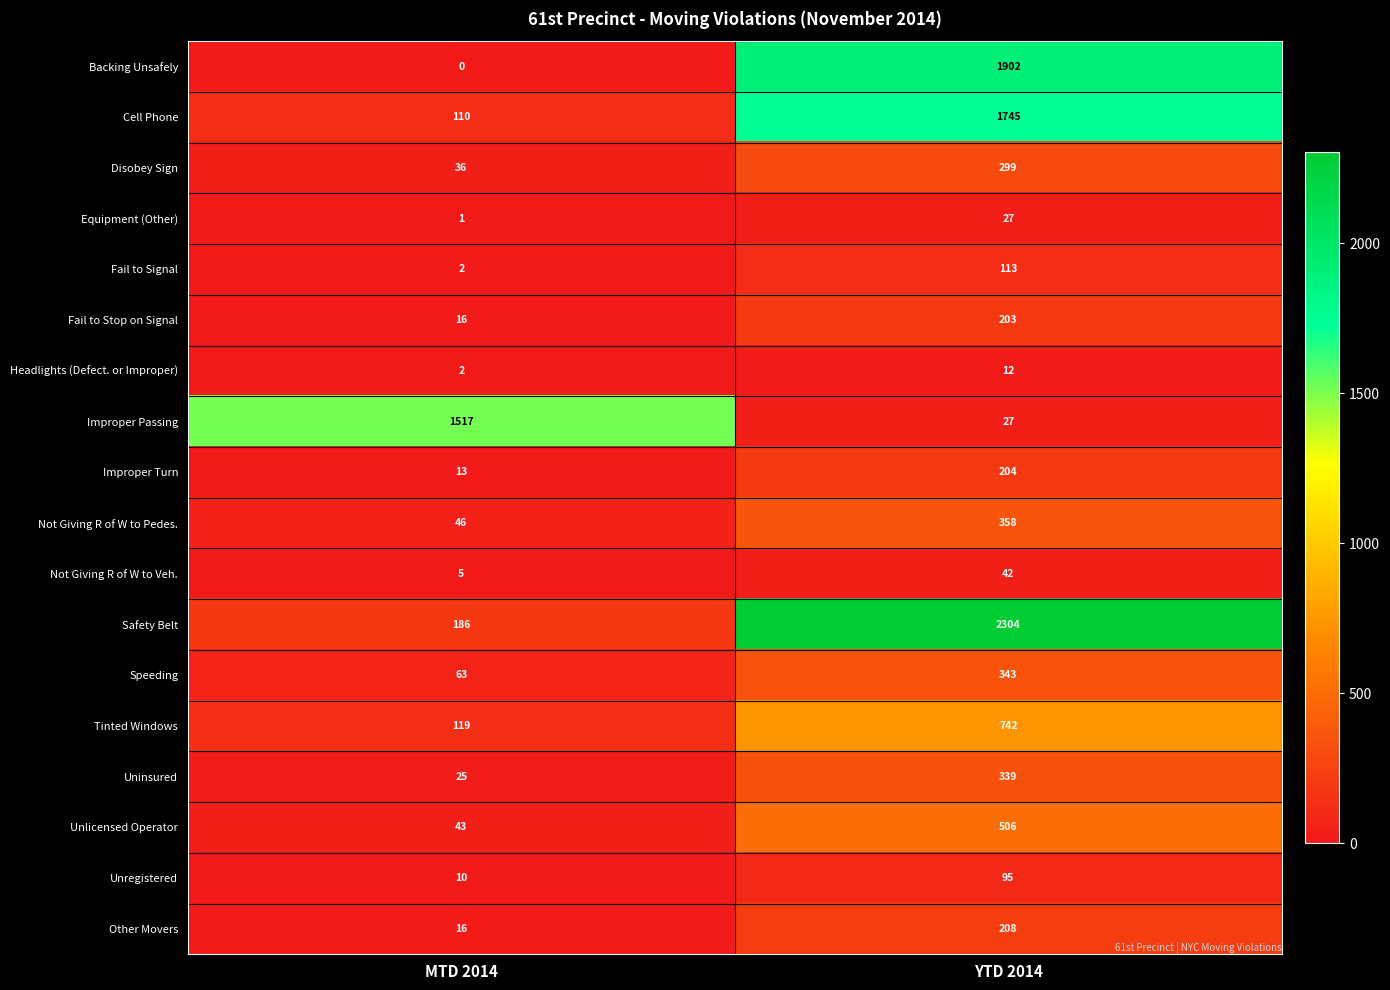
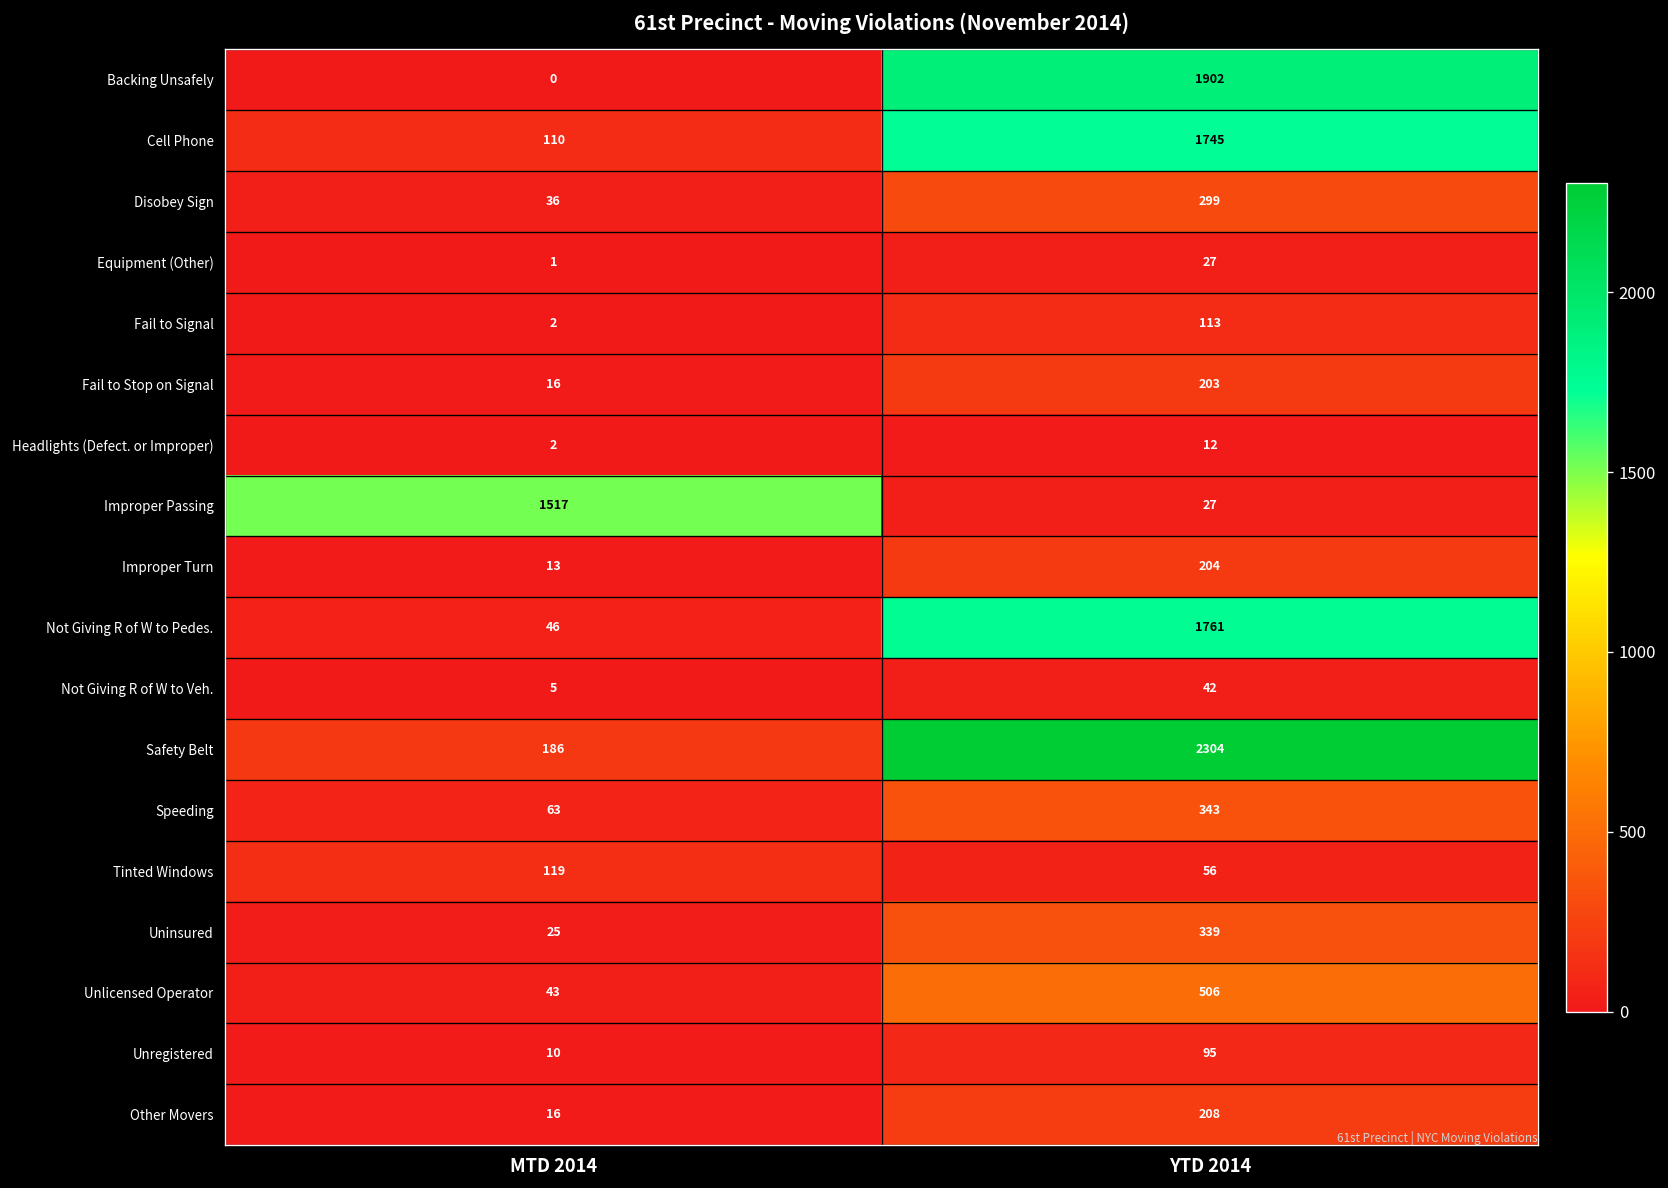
  {
    "Backing Unsafely": {
      "MTD 2014": 0,
      "YTD 2014": 1902
    },
    "Cell Phone": {
      "MTD 2014": 110,
      "YTD 2014": 1745
    },
    "Disobey Sign": {
      "MTD 2014": 36,
      "YTD 2014": 299
    },
    "Equipment (Other)": {
      "MTD 2014": 1,
      "YTD 2014": 27
    },
    "Fail to Signal": {
      "MTD 2014": 2,
      "YTD 2014": 113
    },
    "Fail to Stop on Signal": {
      "MTD 2014": 16,
      "YTD 2014": 203
    },
    "Headlights (Defect. or Improper)": {
      "MTD 2014": 2,
      "YTD 2014": 12
    },
    "Improper Passing": {
      "MTD 2014": 1517,
      "YTD 2014": 27
    },
    "Improper Turn": {
      "MTD 2014": 13,
      "YTD 2014": 204
    },
    "Not Giving R of W to Pedes.": {
      "MTD 2014": 46,
-     "YTD 2014": 358
+     "YTD 2014": 1761
    },
    "Not Giving R of W to Veh.": {
      "MTD 2014": 5,
      "YTD 2014": 42
    },
    "Safety Belt": {
      "MTD 2014": 186,
      "YTD 2014": 2304
    },
    "Speeding": {
      "MTD 2014": 63,
      "YTD 2014": 343
    },
    "Tinted Windows": {
      "MTD 2014": 119,
-     "YTD 2014": 742
+     "YTD 2014": 56
    },
    "Uninsured": {
      "MTD 2014": 25,
      "YTD 2014": 339
    },
    "Unlicensed Operator": {
      "MTD 2014": 43,
      "YTD 2014": 506
    },
    "Unregistered": {
      "MTD 2014": 10,
      "YTD 2014": 95
    },
    "Other Movers": {
      "MTD 2014": 16
    }
  }
